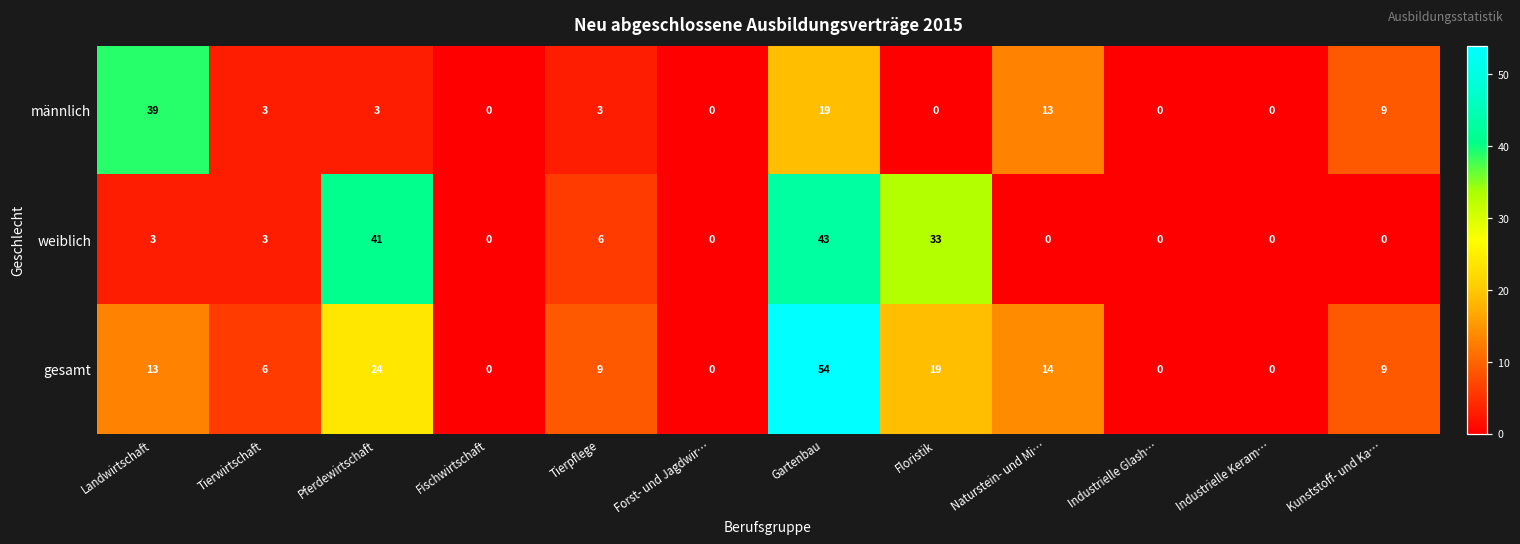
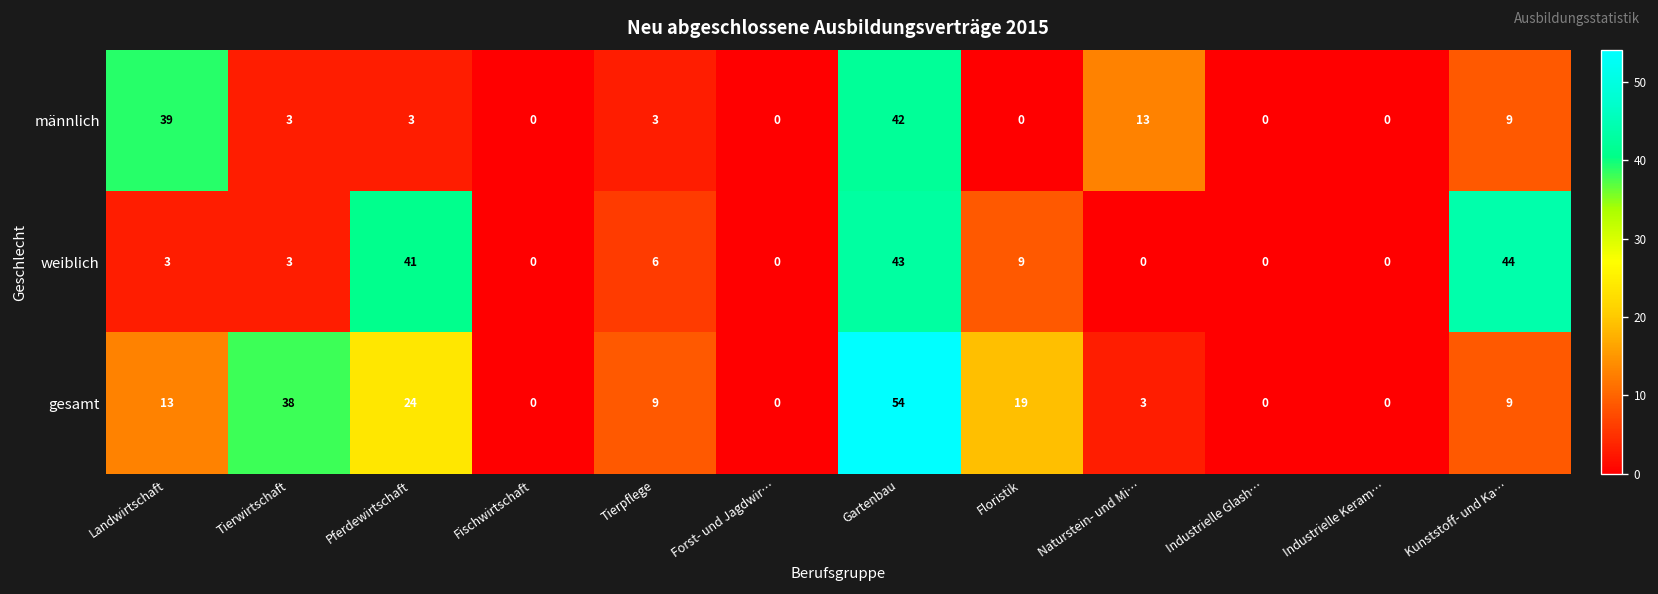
  {
    "männlich": {
      "Landwirtschaft": 39,
      "Tierwirtschaft": 3,
      "Pferdewirtschaft": 3,
      "Fischwirtschaft": 0,
      "Tierpflege": 3,
      "Forst- und Jagdwir…": 0,
-     "Gartenbau": 19,
+     "Gartenbau": 42,
      "Floristik": 0,
      "Naturstein- und Mi…": 13,
      "Industrielle Glash…": 0,
      "Industrielle Keram…": 0,
      "Kunststoff- und Ka…": 9
    },
    "weiblich": {
      "Landwirtschaft": 3,
      "Tierwirtschaft": 3,
      "Pferdewirtschaft": 41,
      "Fischwirtschaft": 0,
      "Tierpflege": 6,
      "Forst- und Jagdwir…": 0,
      "Gartenbau": 43,
-     "Floristik": 33,
+     "Floristik": 9,
      "Naturstein- und Mi…": 0,
      "Industrielle Glash…": 0,
      "Industrielle Keram…": 0,
-     "Kunststoff- und Ka…": 0
+     "Kunststoff- und Ka…": 44
    },
    "gesamt": {
      "Landwirtschaft": 13,
-     "Tierwirtschaft": 6,
+     "Tierwirtschaft": 38,
      "Pferdewirtschaft": 24,
      "Fischwirtschaft": 0,
      "Tierpflege": 9,
      "Forst- und Jagdwir…": 0,
      "Gartenbau": 54,
      "Floristik": 19,
-     "Naturstein- und Mi…": 14,
+     "Naturstein- und Mi…": 3,
      "Industrielle Glash…": 0,
      "Industrielle Keram…": 0,
      "Kunststoff- und Ka…": 9
    }
  }
